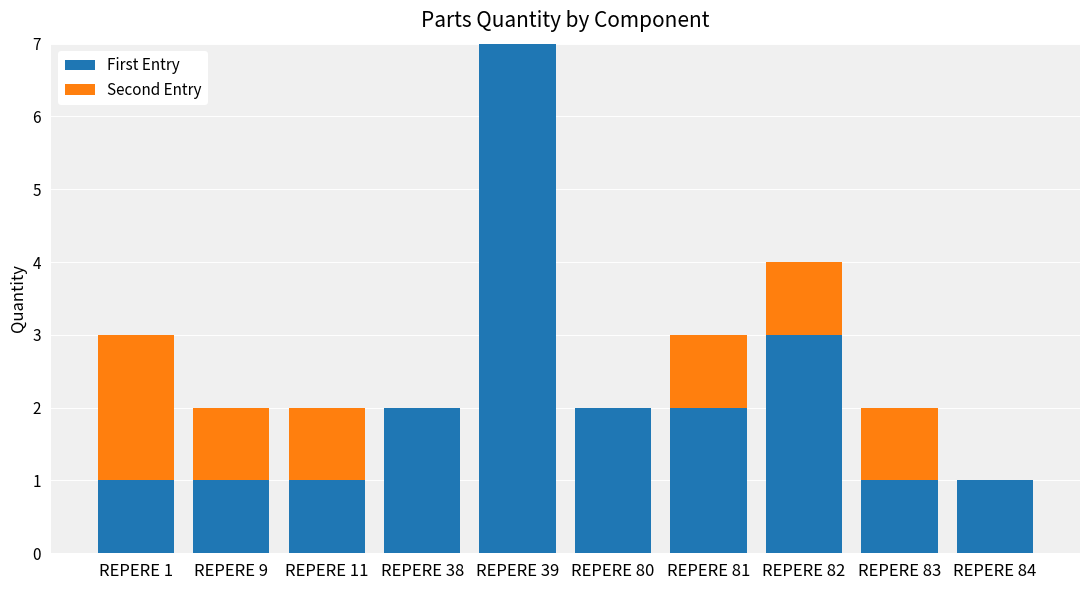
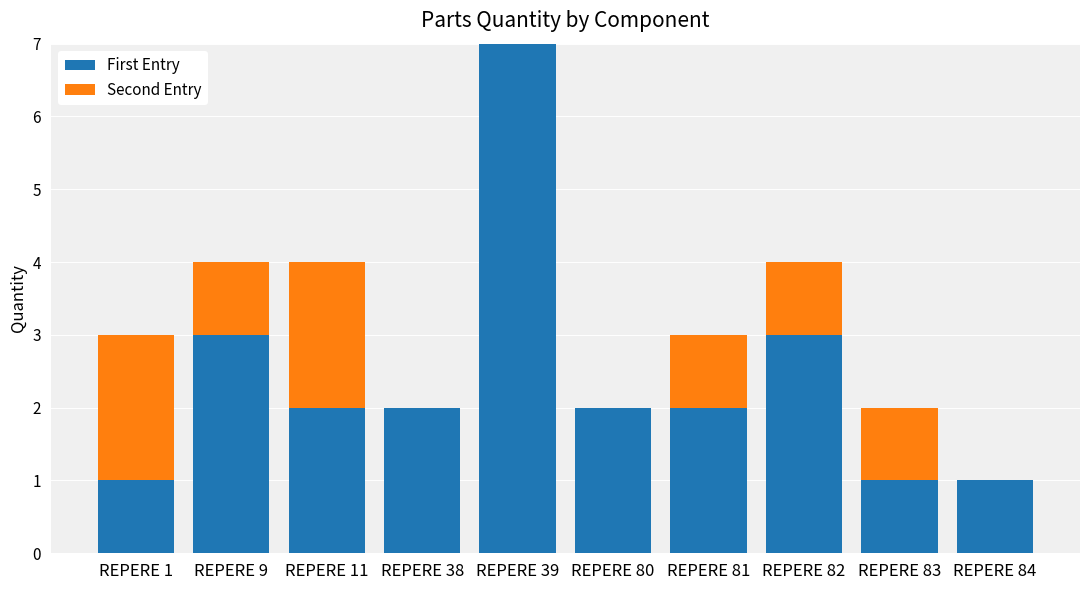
  {
    "First Entry": {
      "REPERE 1": 1,
-     "REPERE 9": 1,
-     "REPERE 11": 1,
+     "REPERE 9": 3,
+     "REPERE 11": 2,
      "REPERE 38": 2,
      "REPERE 39": 7,
      "REPERE 80": 2,
      "REPERE 81": 2,
      "REPERE 82": 3,
      "REPERE 83": 1,
      "REPERE 84": 1
    },
    "Second Entry": {
      "REPERE 1": 2,
      "REPERE 9": 1,
-     "REPERE 11": 1,
+     "REPERE 11": 2,
      "REPERE 38": 0,
      "REPERE 39": 0,
      "REPERE 80": 0,
      "REPERE 81": 1,
      "REPERE 82": 1,
      "REPERE 83": 1,
      "REPERE 84": 0
    }
  }
